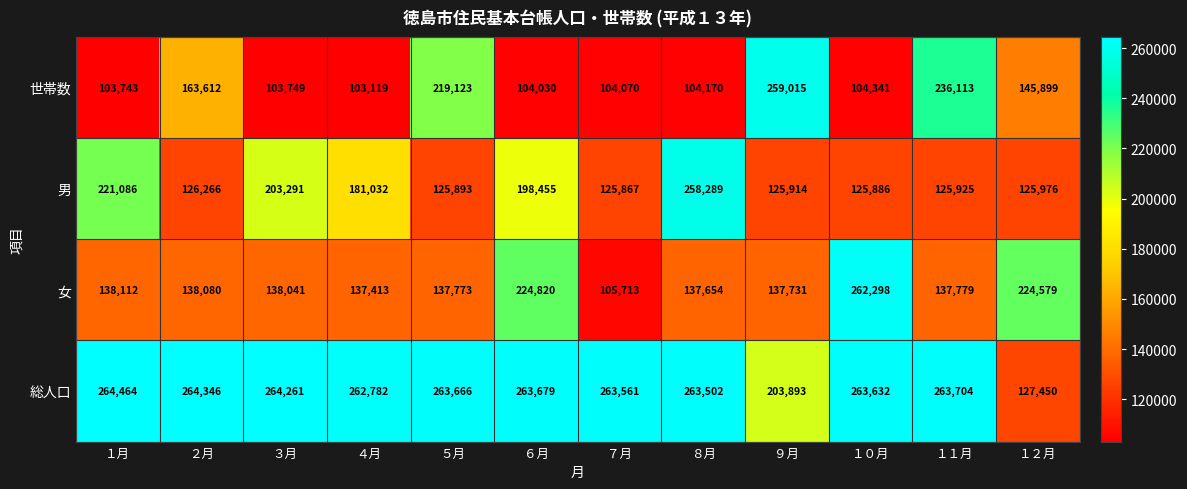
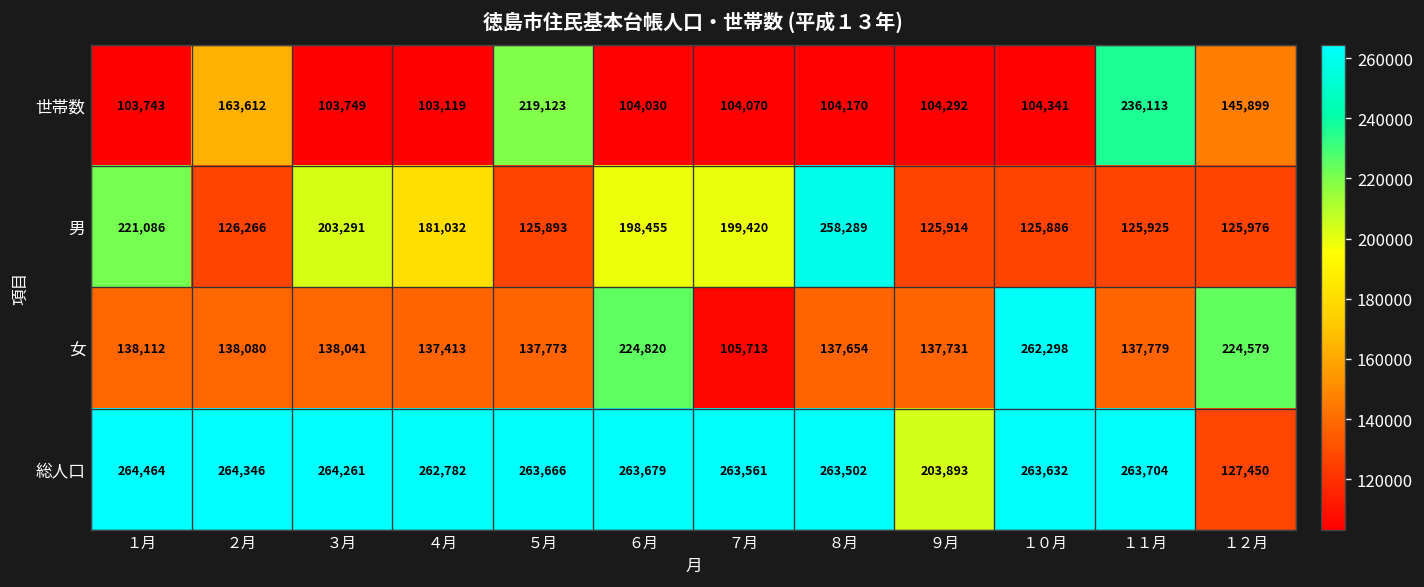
  {
    "世帯数": {
      "１月": "103,743",
      "２月": "163,612",
      "３月": "103,749",
      "４月": "103,119",
      "５月": "219,123",
      "６月": "104,030",
      "７月": "104,070",
      "８月": "104,170",
-     "９月": "259,015",
+     "９月": "104,292",
      "１０月": "104,341",
      "１１月": "236,113",
      "１２月": "145,899"
    },
    "男": {
      "１月": "221,086",
      "２月": "126,266",
      "３月": "203,291",
      "４月": "181,032",
      "５月": "125,893",
      "６月": "198,455",
-     "７月": "125,867",
+     "７月": "199,420",
      "８月": "258,289",
      "９月": "125,914",
      "１０月": "125,886",
      "１１月": "125,925",
      "１２月": "125,976"
    },
    "女": {
      "１月": "138,112",
      "２月": "138,080",
      "３月": "138,041",
      "４月": "137,413",
      "５月": "137,773",
      "６月": "224,820",
      "７月": "105,713",
      "８月": "137,654",
      "９月": "137,731",
      "１０月": "262,298",
      "１１月": "137,779",
      "１２月": "224,579"
    },
    "総人口": {
      "１月": "264,464",
      "２月": "264,346",
      "３月": "264,261",
      "４月": "262,782",
      "５月": "263,666",
      "６月": "263,679",
      "７月": "263,561",
      "８月": "263,502",
      "９月": "203,893",
      "１０月": "263,632",
      "１１月": "263,704",
      "１２月": "127,450"
    }
  }
